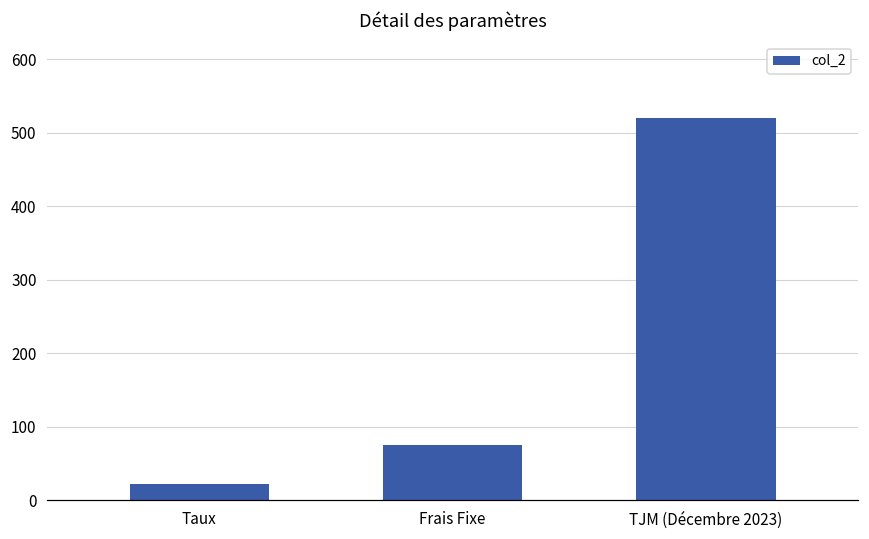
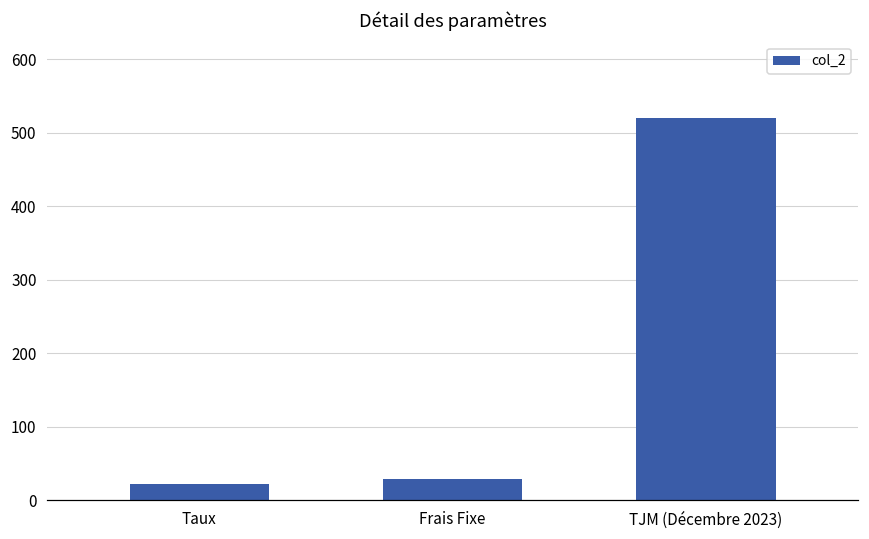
  {
    "Taux": 20,
-   "Frais Fixe": 80,
+   "Frais Fixe": 30,
    "TJM (Décembre 2023)": 520
  }
